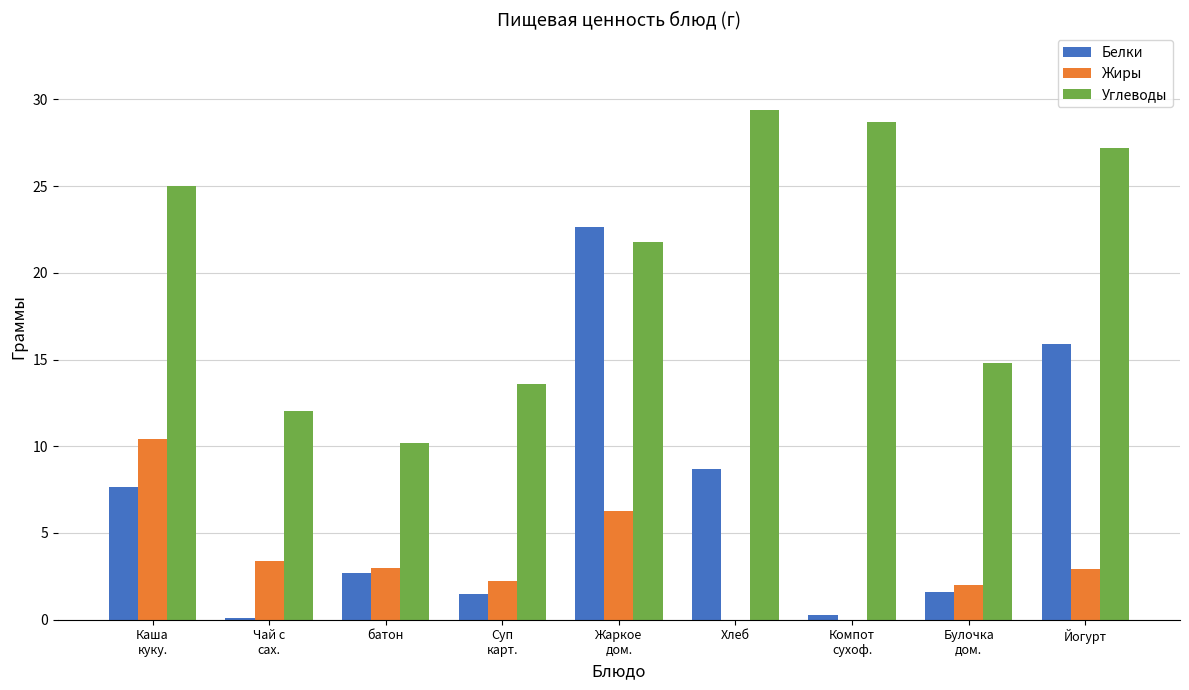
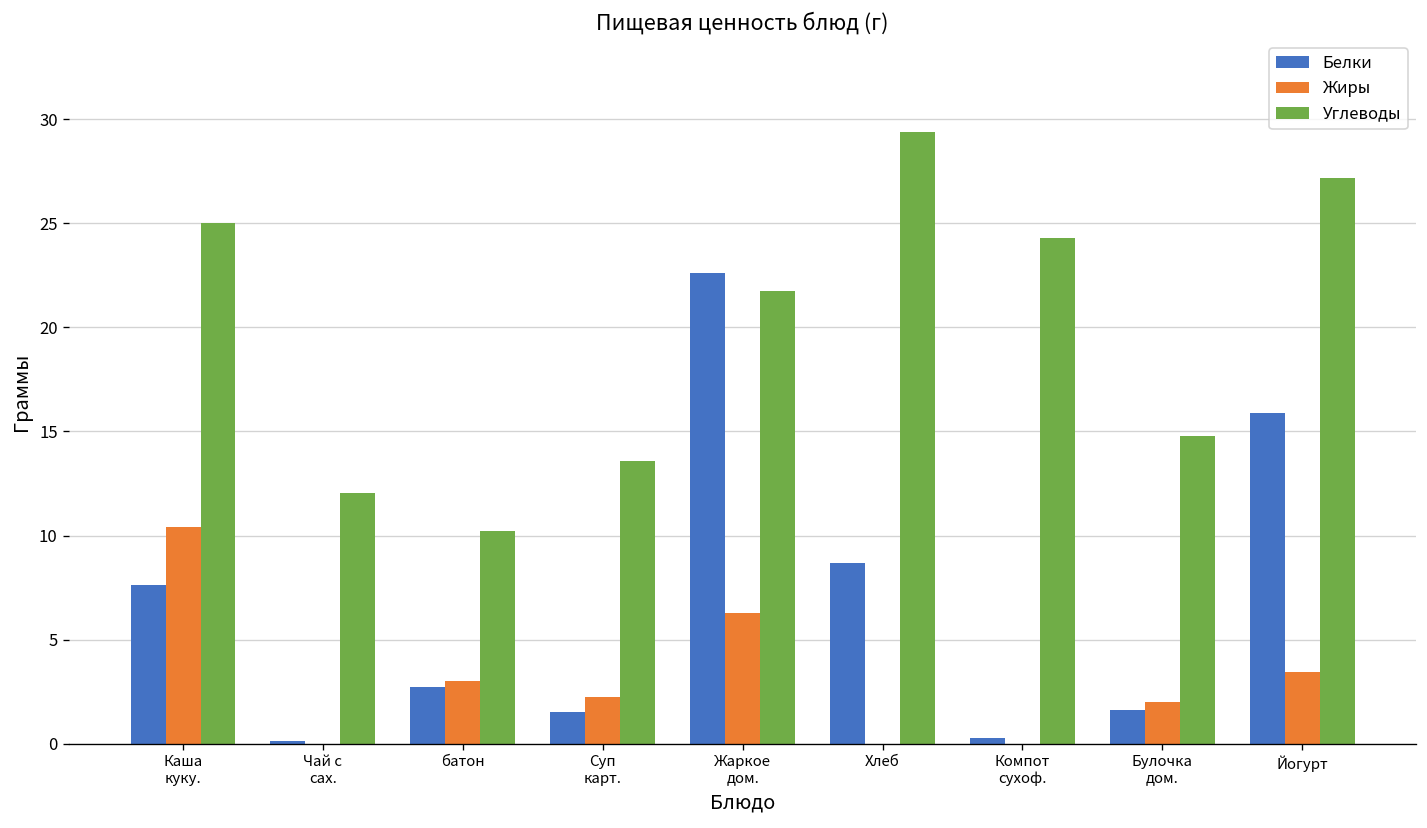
  {
    "Белки": {
      "Каша куку.": 7.6,
      "батон": 2.7,
      "Суп карт.": 1.5,
      "Жаркое дом.": 22.6,
      "Хлеб": 8.7,
      "Компот сухоф.": 0.3,
      "Булочка дом.": 1.6,
      "Йогурт": 15.9
    },
    "Жиры": {
      "Каша куку.": 10.4,
-     "Чай с сах.": 3.4,
+     "Чай с сах.": 0.0,
      "батон": 3.0,
      "Суп карт.": 2.2,
      "Жаркое дом.": 6.3,
      "Хлеб": 0.0,
      "Компот сухоф.": 0.0,
      "Булочка дом.": 2.0,
-     "Йогурт": 2.9
+     "Йогурт": 3.5
    },
    "Углеводы": {
      "Каша куку.": 25.0,
      "Чай с сах.": 12.0,
      "батон": 10.2,
      "Суп карт.": 13.6,
      "Жаркое дом.": 21.8,
      "Хлеб": 29.4,
-     "Компот сухоф.": 28.7,
+     "Компот сухоф.": 24.3,
      "Булочка дом.": 14.8,
      "Йогурт": 27.2
    }
  }
